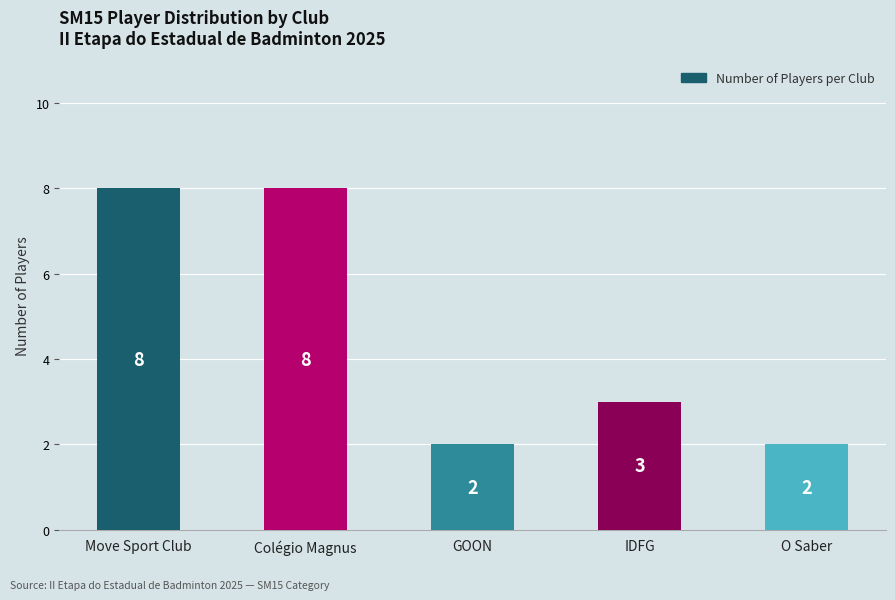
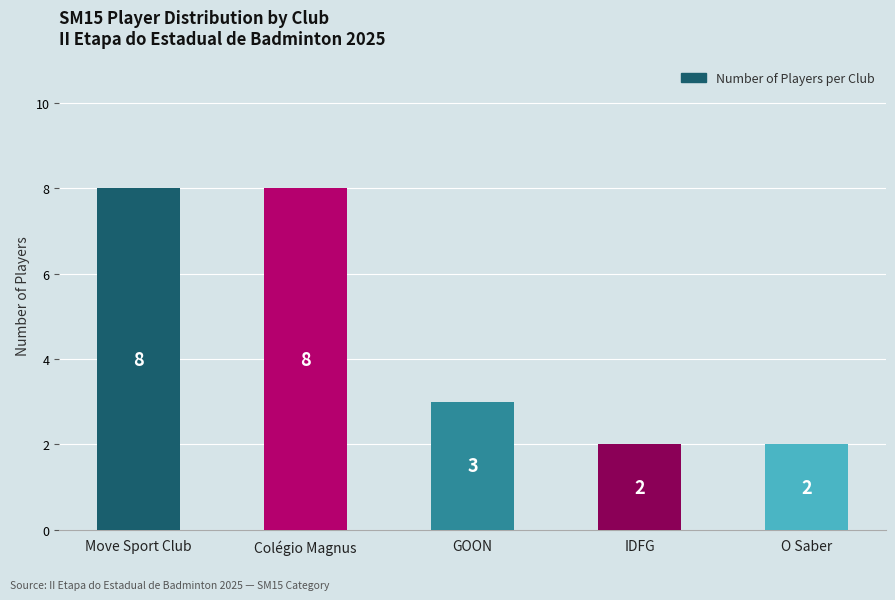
  {
    "Move Sport Club": 8,
    "Colégio Magnus": 8,
-   "GOON": 2,
-   "IDFG": 3,
+   "GOON": 3,
+   "IDFG": 2,
    "O Saber": 2
  }
